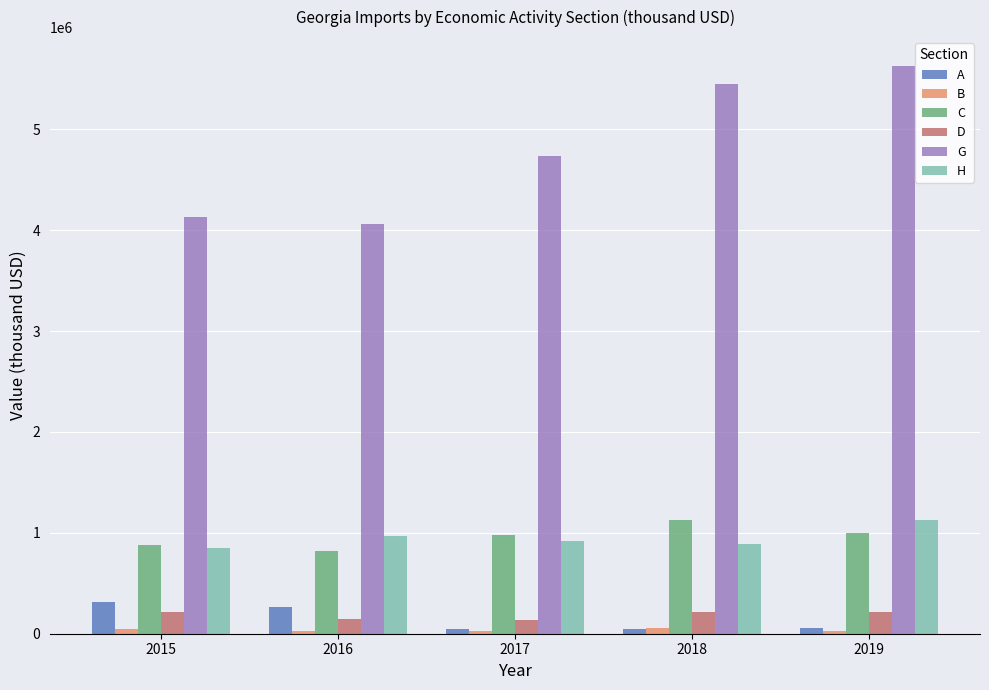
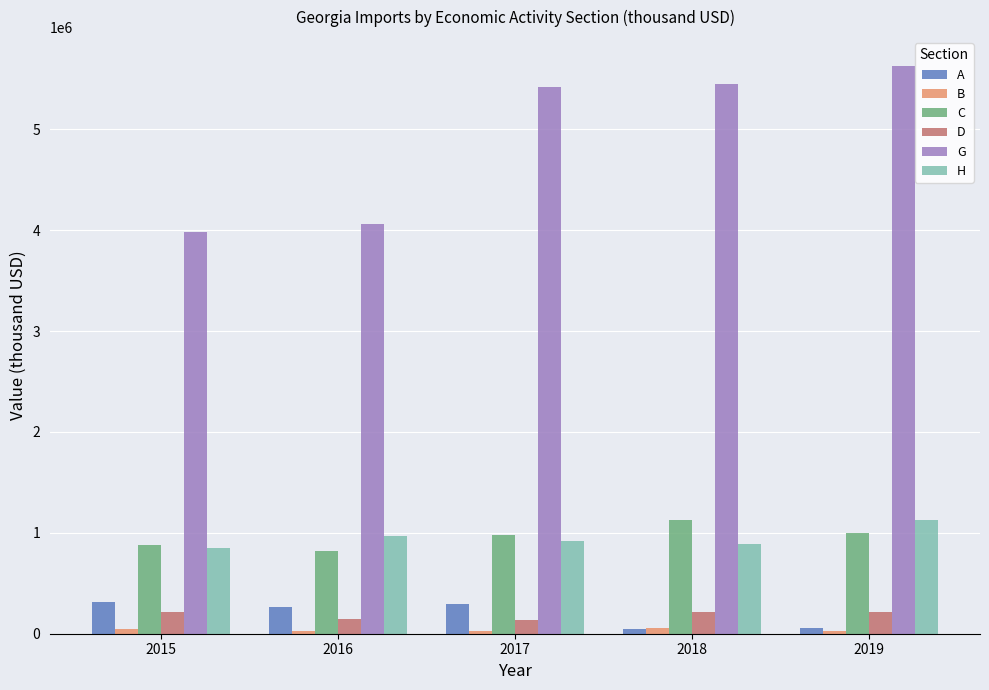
  {
    "A": {
      "2015": 310000,
      "2016": 270000,
-     "2017": 50000,
+     "2017": 290000,
      "2018": 50000,
      "2019": 50000
    },
    "G": {
-     "2015": 4130000,
+     "2015": 3980000,
      "2016": 4060000,
-     "2017": 4740000,
+     "2017": 5420000,
      "2018": 5450000,
      "2019": 5630000
    }
  }
